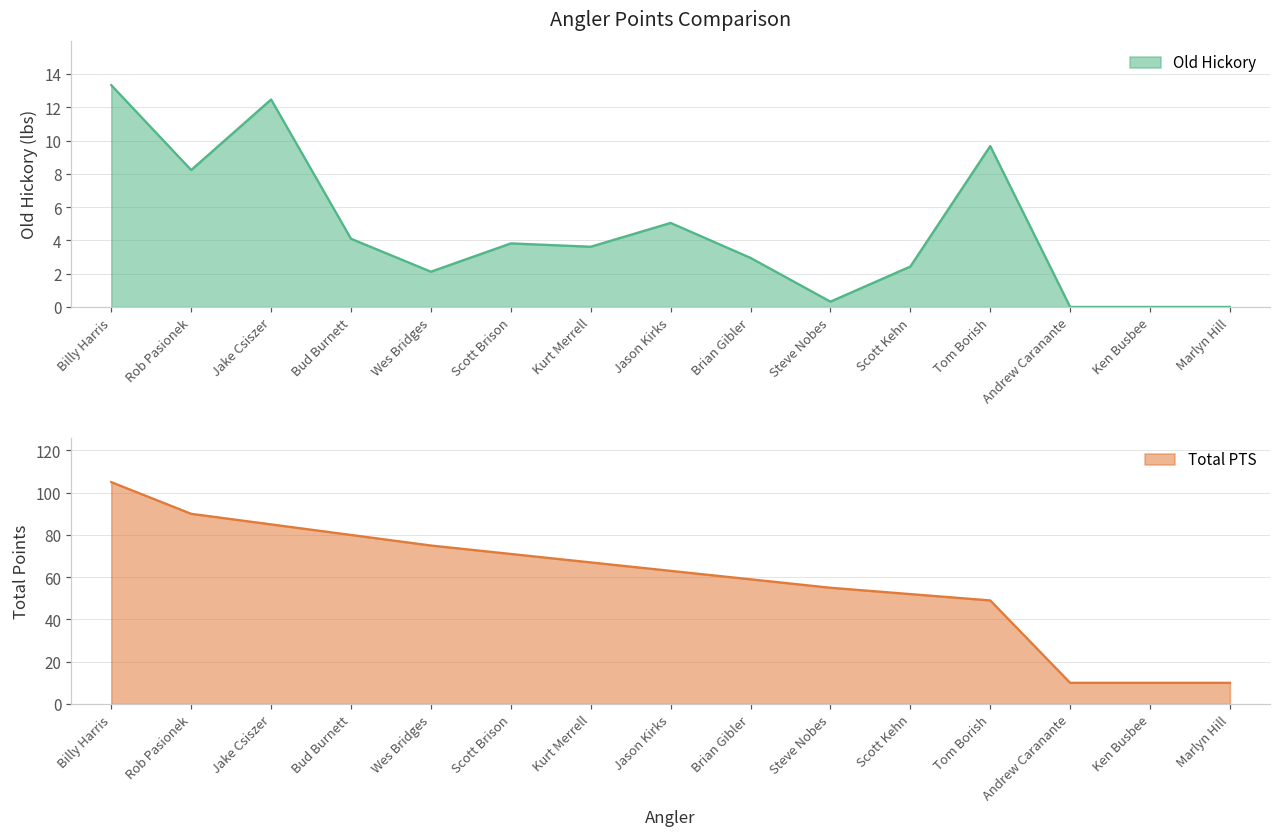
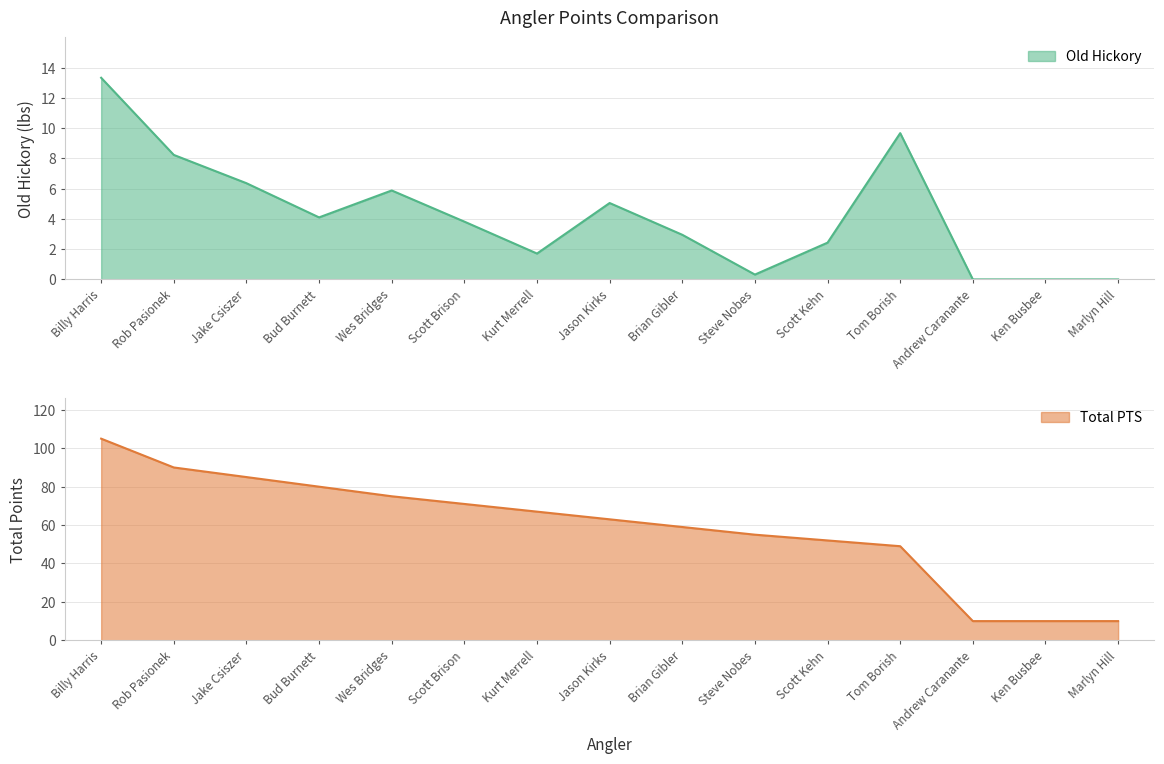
  {
    "Angler Points Comparison": {
      "Billy Harris": 13.3,
      "Rob Pasionek": 8.2,
-     "Jake Csiszer": 12.5,
+     "Jake Csiszer": 6.4,
      "Bud Burnett": 4.1,
-     "Wes Bridges": 2.1,
+     "Wes Bridges": 5.9,
      "Scott Brison": 3.8,
-     "Kurt Merrell": 3.6,
+     "Kurt Merrell": 1.7,
      "Jason Kirks": 5.1,
      "Brian Gibler": 3.0,
      "Steve Nobes": 0.3,
      "Scott Kehn": 2.4,
      "Tom Borish": 9.7,
      "Andrew Caranante": 0.0,
      "Ken Busbee": 0.0,
      "Marlyn Hill": 0.0
    }
  }
